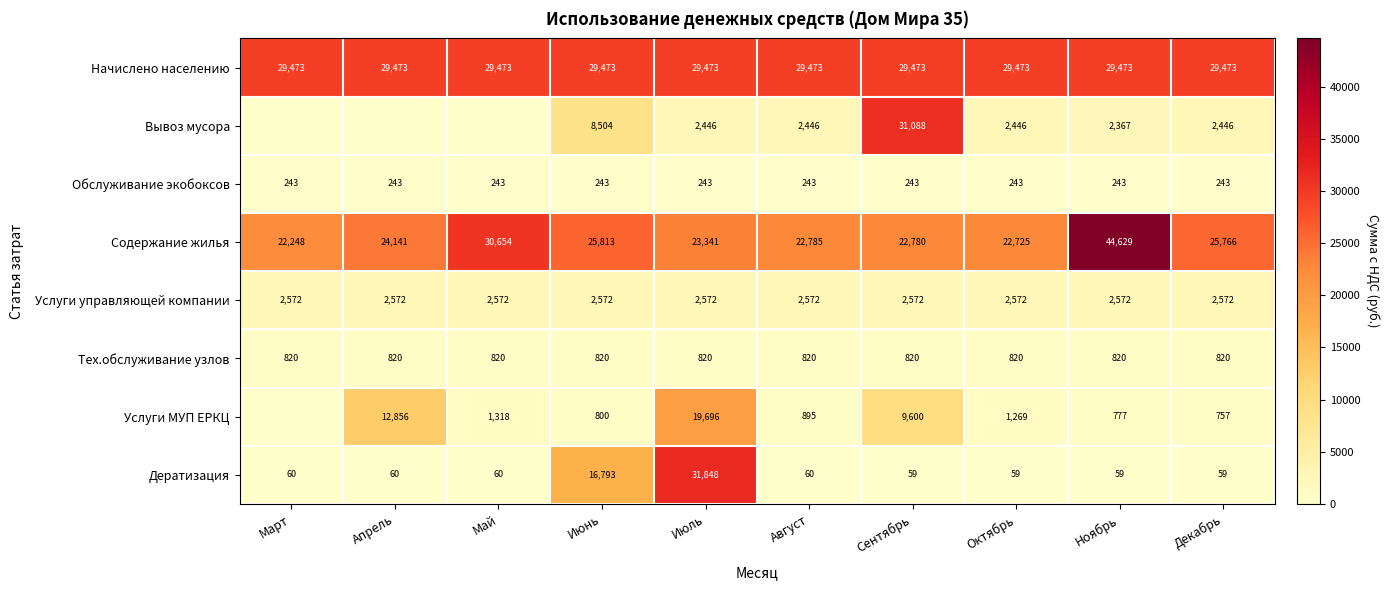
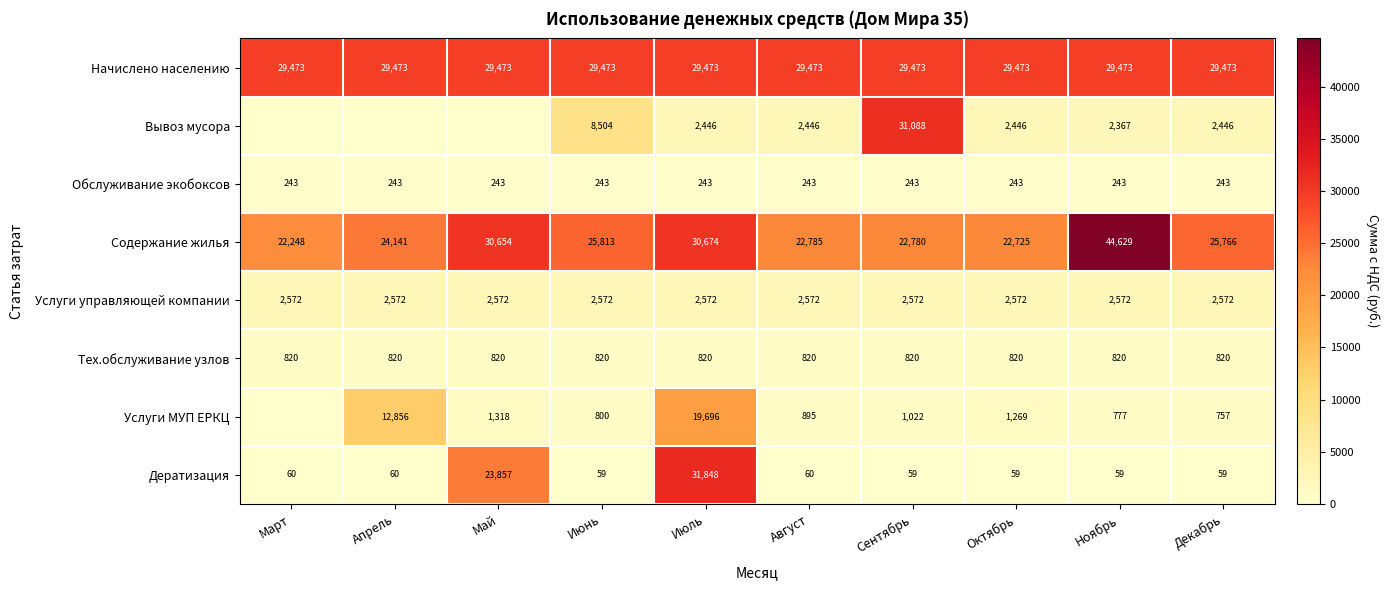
  {
    "Начислено населению": {
      "Март": "29,473",
      "Апрель": "29,473",
      "Май": "29,473",
      "Июнь": "29,473",
      "Июль": "29,473",
      "Август": "29,473",
      "Сентябрь": "29,473",
      "Октябрь": "29,473",
      "Ноябрь": "29,473",
      "Декабрь": "29,473"
    },
    "Вывоз мусора": {
      "Июнь": "8,504",
      "Июль": "2,446",
      "Август": "2,446",
      "Сентябрь": "31,088",
      "Октябрь": "2,446",
      "Ноябрь": "2,367",
      "Декабрь": "2,446"
    },
    "Обслуживание экобоксов": {
      "Март": "243",
      "Апрель": "243",
      "Май": "243",
      "Июнь": "243",
      "Июль": "243",
      "Август": "243",
      "Сентябрь": "243",
      "Октябрь": "243",
      "Ноябрь": "243",
      "Декабрь": "243"
    },
    "Содержание жилья": {
      "Март": "22,248",
      "Апрель": "24,141",
      "Май": "30,654",
      "Июнь": "25,813",
-     "Июль": "23,341",
+     "Июль": "30,674",
      "Август": "22,785",
      "Сентябрь": "22,780",
      "Октябрь": "22,725",
      "Ноябрь": "44,629",
      "Декабрь": "25,766"
    },
    "Услуги управляющей компании": {
      "Март": "2,572",
      "Апрель": "2,572",
      "Май": "2,572",
      "Июнь": "2,572",
      "Июль": "2,572",
      "Август": "2,572",
      "Сентябрь": "2,572",
      "Октябрь": "2,572",
      "Ноябрь": "2,572",
      "Декабрь": "2,572"
    },
    "Тех.обслуживание узлов": {
      "Март": "820",
      "Апрель": "820",
      "Май": "820",
      "Июнь": "820",
      "Июль": "820",
      "Август": "820",
      "Сентябрь": "820",
      "Октябрь": "820",
      "Ноябрь": "820",
      "Декабрь": "820"
    },
    "Услуги МУП ЕРКЦ": {
      "Апрель": "12,856",
      "Май": "1,318",
      "Июнь": "800",
      "Июль": "19,696",
      "Август": "895",
-     "Сентябрь": "9,600",
+     "Сентябрь": "1,022",
      "Октябрь": "1,269",
      "Ноябрь": "777",
      "Декабрь": "757"
    },
    "Дератизация": {
      "Март": "60",
      "Апрель": "60",
-     "Май": "60",
-     "Июнь": "16,793",
+     "Май": "23,857",
+     "Июнь": "59",
      "Июль": "31,848",
      "Август": "60",
      "Сентябрь": "59",
      "Октябрь": "59",
      "Ноябрь": "59",
      "Декабрь": "59"
    }
  }
